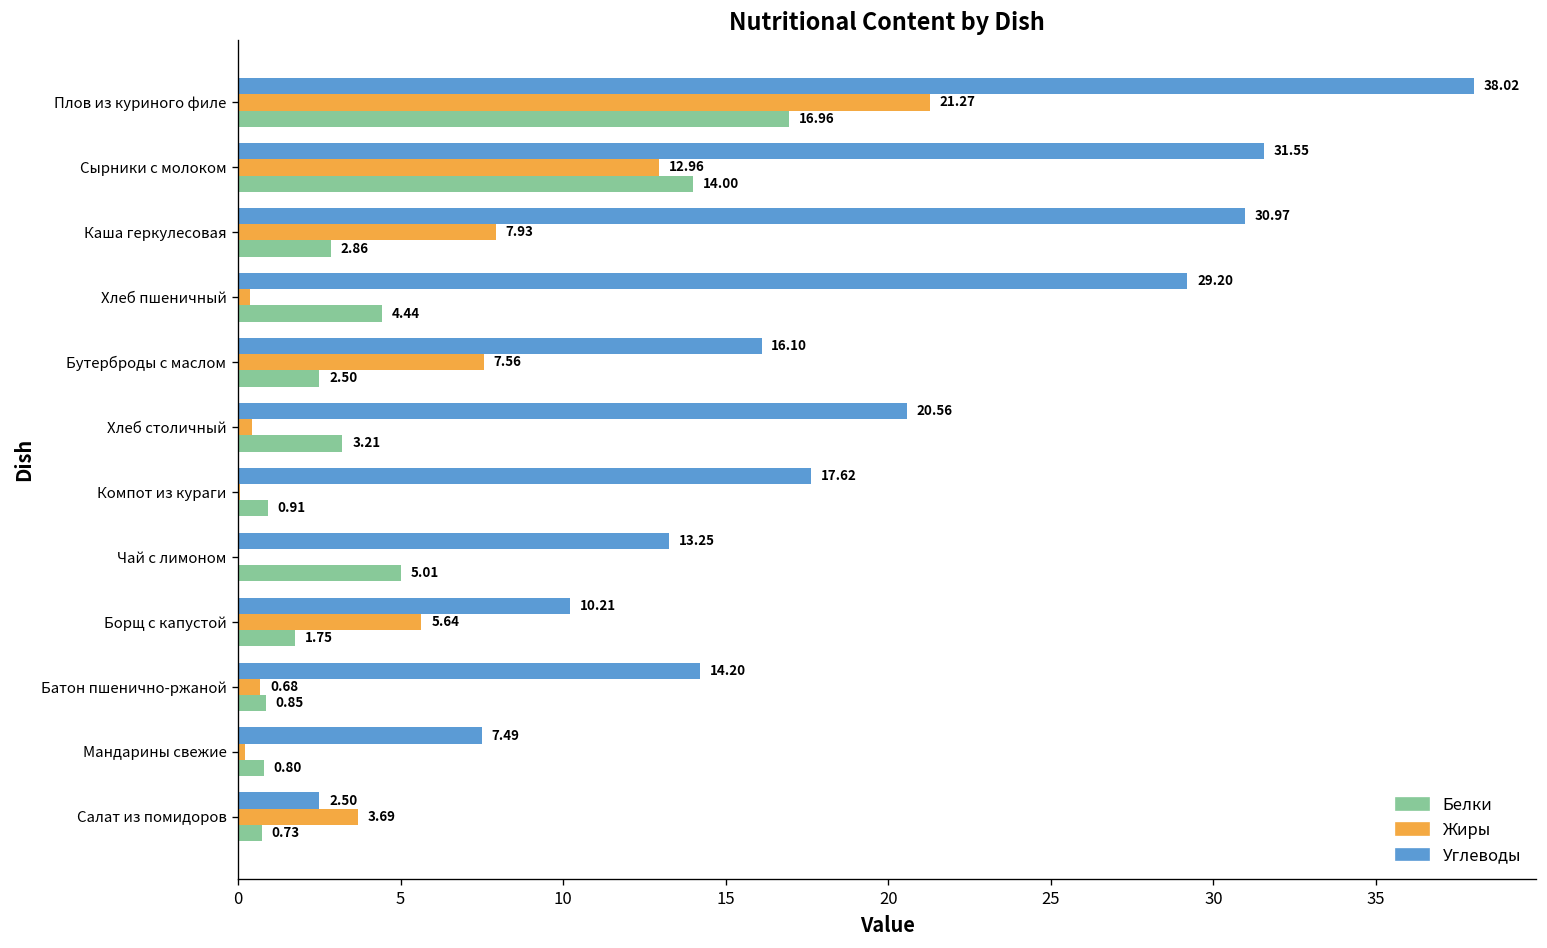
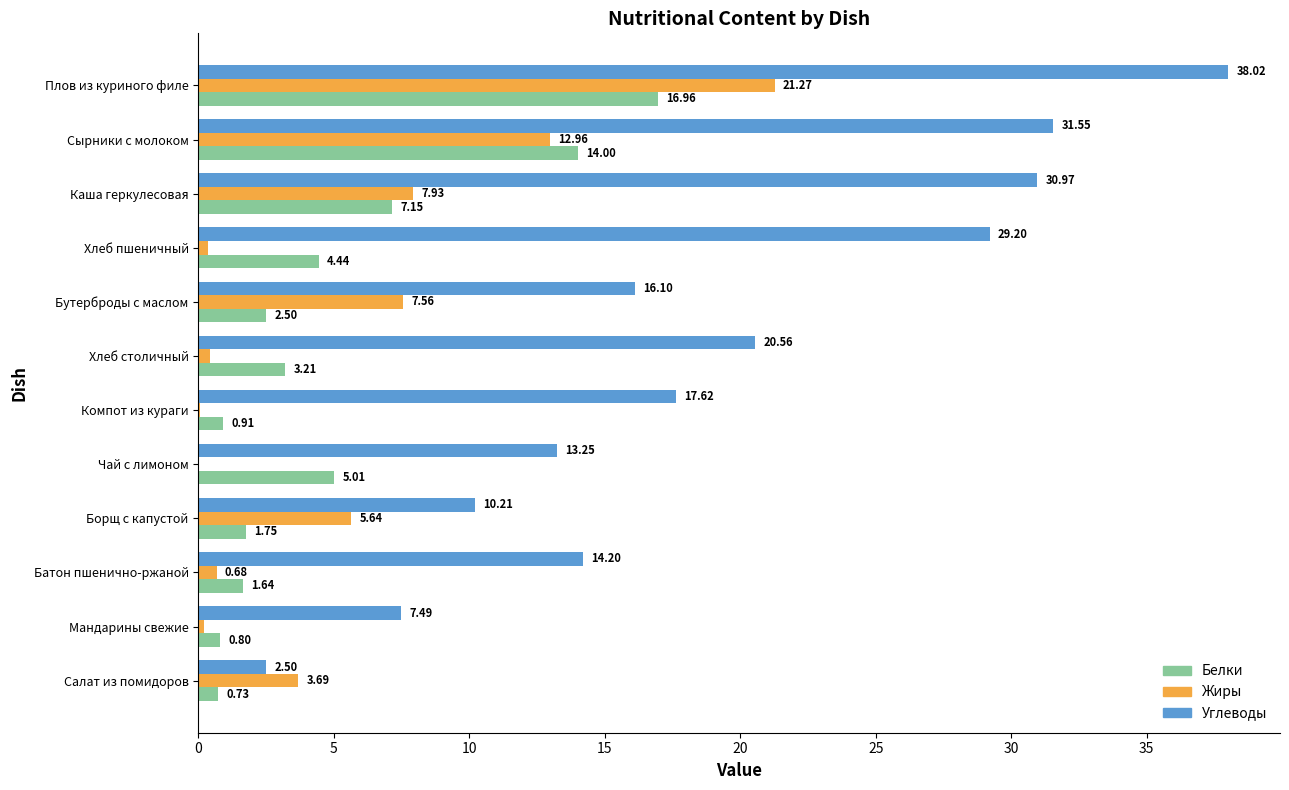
  {
    "Белки": {
      "Плов из куриного филе": 16.96,
      "Сырники с молоком": 14.00,
-     "Каша геркулесовая": 2.86,
+     "Каша геркулесовая": 7.15,
      "Хлеб пшеничный": 4.44,
      "Бутерброды с маслом": 2.50,
      "Хлеб столичный": 3.21,
      "Компот из кураги": 0.91,
      "Чай с лимоном": 5.01,
      "Борщ с капустой": 1.75,
-     "Батон пшенично-ржаной": 0.85,
+     "Батон пшенично-ржаной": 1.64,
      "Мандарины свежие": 0.80,
      "Салат из помидоров": 0.73
    },
    "Жиры": {
      "Плов из куриного филе": 21.27,
      "Сырники с молоком": 12.96,
      "Каша геркулесовая": 7.93,
      "Бутерброды с маслом": 7.56,
      "Борщ с капустой": 5.64,
      "Батон пшенично-ржаной": 0.68,
      "Салат из помидоров": 3.69
    },
    "Углеводы": {
      "Плов из куриного филе": 38.02,
      "Сырники с молоком": 31.55,
      "Каша геркулесовая": 30.97,
      "Хлеб пшеничный": 29.20,
      "Бутерброды с маслом": 16.10,
      "Хлеб столичный": 20.56,
      "Компот из кураги": 17.62,
      "Чай с лимоном": 13.25,
      "Борщ с капустой": 10.21,
      "Батон пшенично-ржаной": 14.20,
      "Мандарины свежие": 7.49,
      "Салат из помидоров": 2.50
    }
  }
